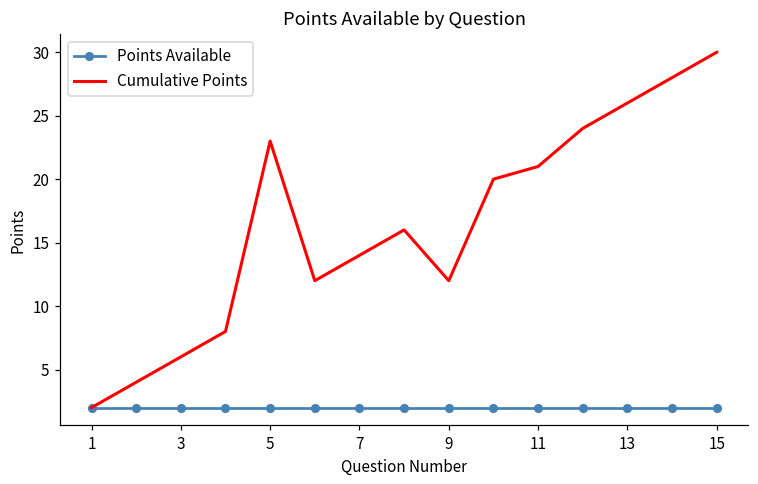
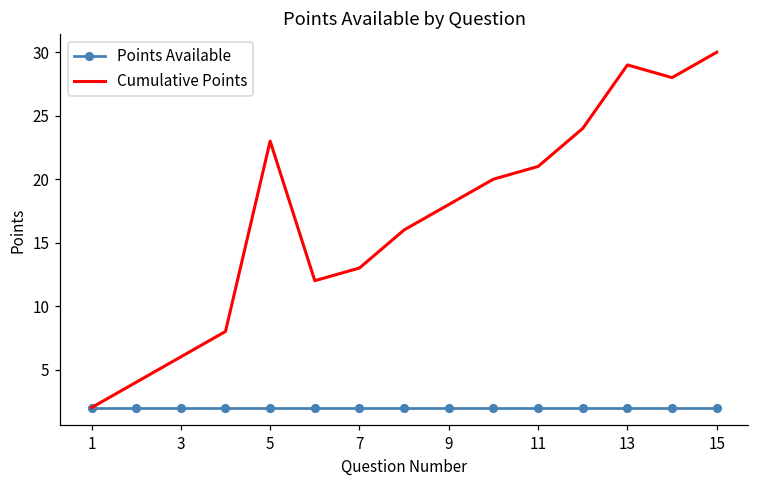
  {
    "Points Available": {
      "3": 2,
      "5": 2,
      "7": 2,
      "9": 2,
      "11": 2,
      "13": 2,
      "15": 2
    },
    "Cumulative Points": {
      "3": 6,
      "5": 23,
-     "7": 14,
-     "9": 12,
+     "7": 13,
+     "9": 18,
      "11": 21,
-     "13": 26,
+     "13": 29,
      "15": 30
    }
  }
